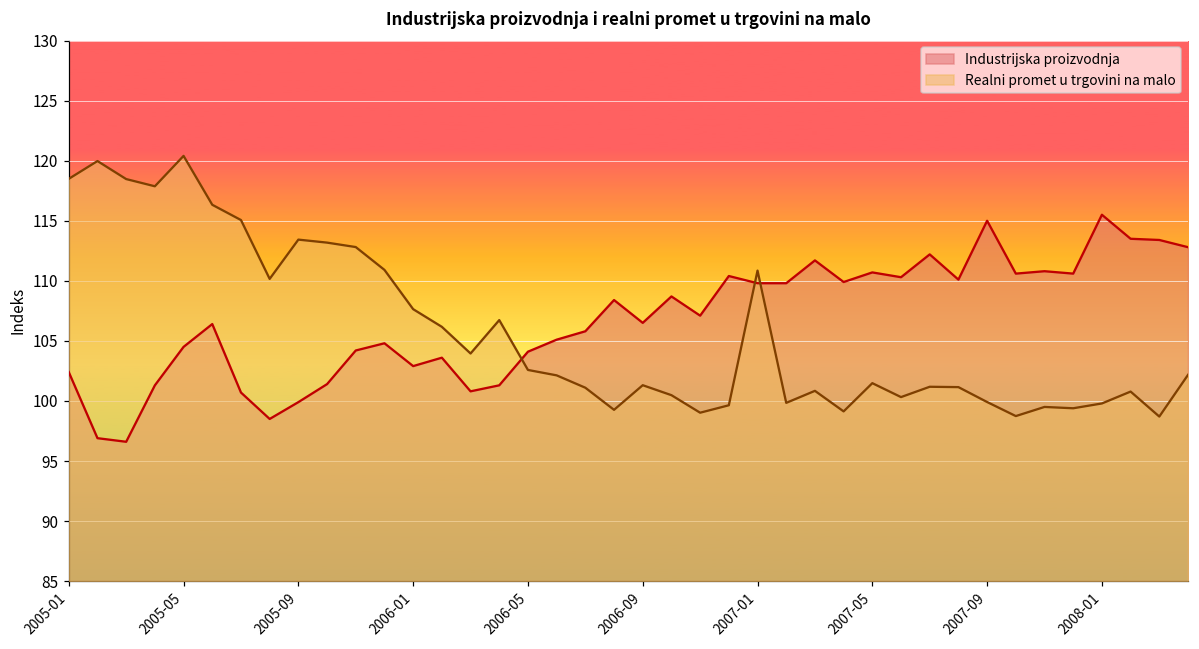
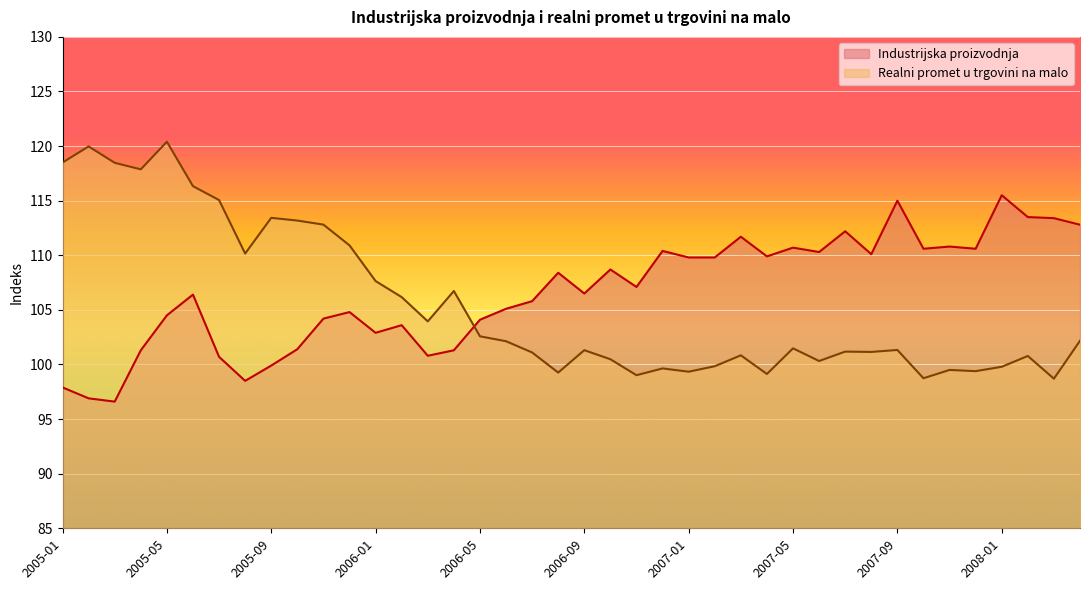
  {
    "Industrijska proizvodnja": {
-     "2005-01": 102.4,
+     "2005-01": 97.9,
      "2005-05": 104.5,
      "2005-09": 99.9,
      "2006-01": 102.9,
      "2006-05": 104.1,
      "2006-09": 106.5,
      "2007-01": 109.8,
      "2007-05": 110.7,
      "2007-09": 115.0,
      "2008-01": 115.5
    },
    "Realni promet u trgovini na malo": {
      "2005-01": 118.5,
      "2005-05": 120.4,
      "2005-09": 113.4,
      "2006-01": 107.6,
      "2006-05": 102.6,
      "2006-09": 101.3,
-     "2007-01": 110.9,
+     "2007-01": 99.3,
      "2007-05": 101.5,
-     "2007-09": 99.9,
+     "2007-09": 101.3,
      "2008-01": 99.8
    }
  }
